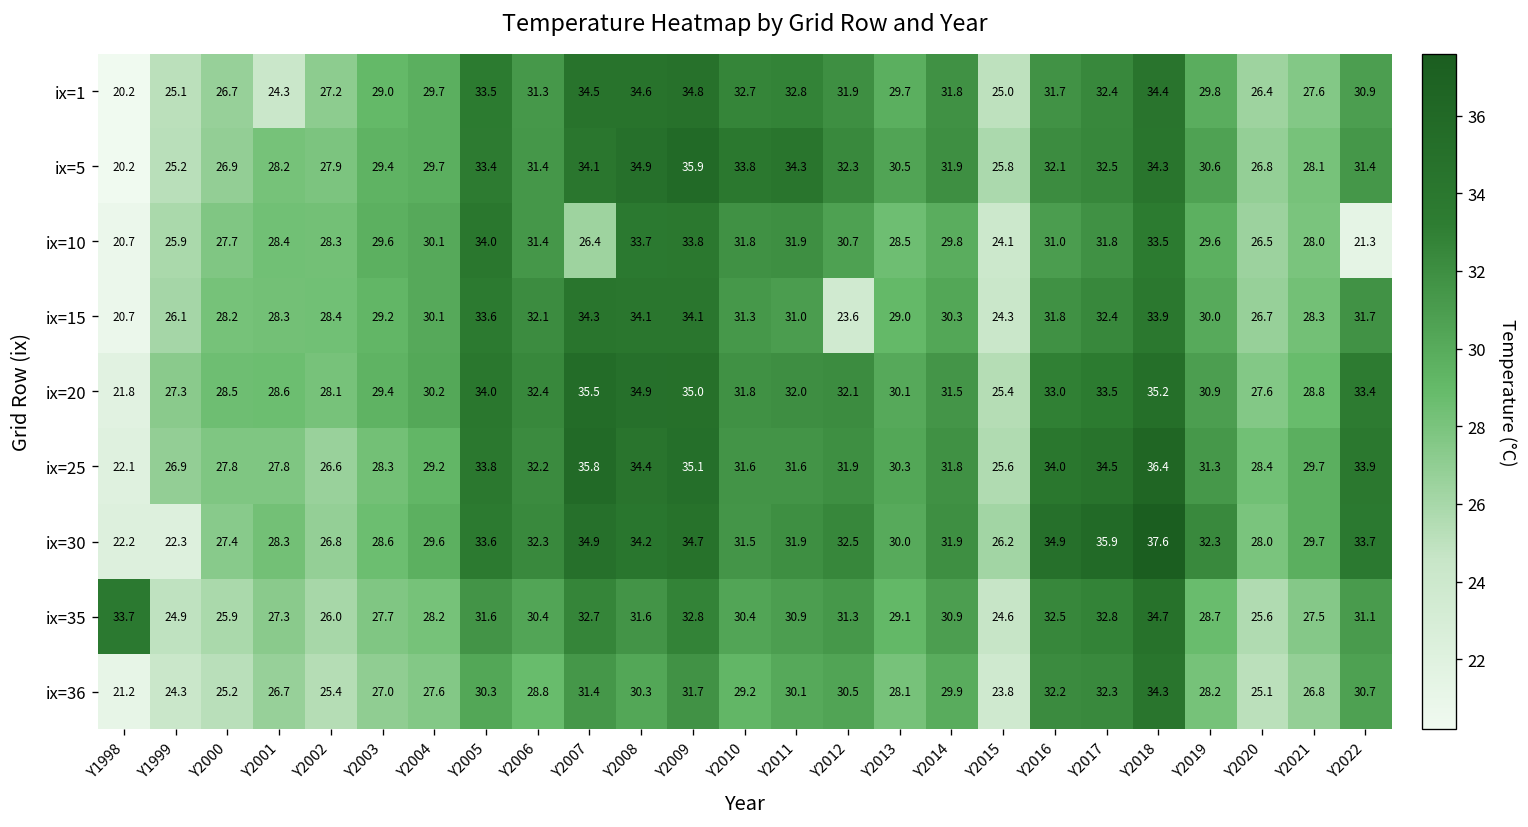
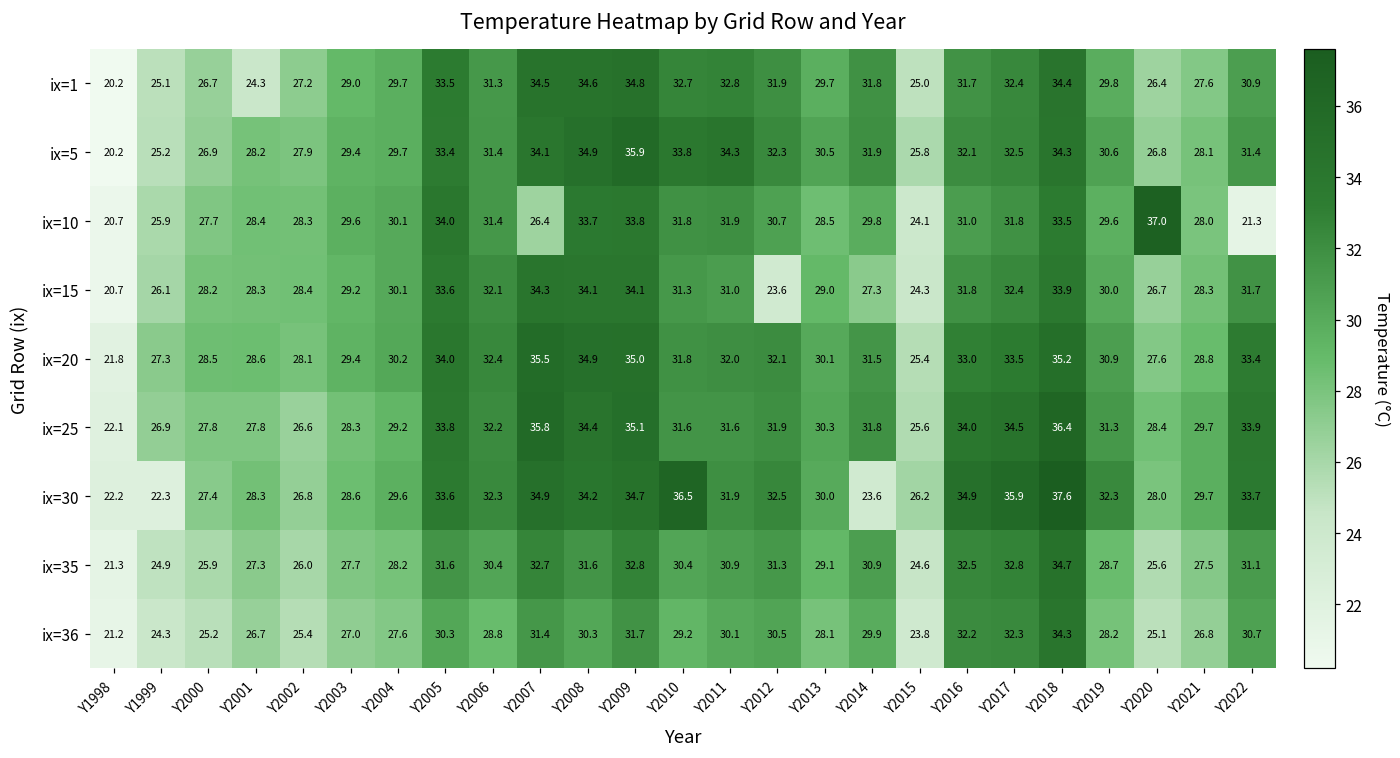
  {
    "ix=10": {
      "Y1998": 20.7,
      "Y1999": 25.9,
      "Y2000": 27.7,
      "Y2001": 28.4,
      "Y2002": 28.3,
      "Y2003": 29.6,
      "Y2004": 30.1,
      "Y2005": 34.0,
      "Y2006": 31.4,
      "Y2007": 26.4,
      "Y2008": 33.7,
      "Y2009": 33.8,
      "Y2010": 31.8,
      "Y2011": 31.9,
      "Y2012": 30.7,
      "Y2013": 28.5,
      "Y2014": 29.8,
      "Y2015": 24.1,
      "Y2016": 31.0,
      "Y2017": 31.8,
      "Y2018": 33.5,
      "Y2019": 29.6,
-     "Y2020": 26.5,
+     "Y2020": 37.0,
      "Y2021": 28.0,
      "Y2022": 21.3
    },
    "ix=15": {
      "Y1998": 20.7,
      "Y1999": 26.1,
      "Y2000": 28.2,
      "Y2001": 28.3,
      "Y2002": 28.4,
      "Y2003": 29.2,
      "Y2004": 30.1,
      "Y2005": 33.6,
      "Y2006": 32.1,
      "Y2007": 34.3,
      "Y2008": 34.1,
      "Y2009": 34.1,
      "Y2010": 31.3,
      "Y2011": 31.0,
      "Y2012": 23.6,
      "Y2013": 29.0,
-     "Y2014": 30.3,
+     "Y2014": 27.3,
      "Y2015": 24.3,
      "Y2016": 31.8,
      "Y2017": 32.4,
      "Y2018": 33.9,
      "Y2019": 30.0,
      "Y2020": 26.7,
      "Y2021": 28.3,
      "Y2022": 31.7
    },
    "ix=30": {
      "Y1998": 22.2,
      "Y1999": 22.3,
      "Y2000": 27.4,
      "Y2001": 28.3,
      "Y2002": 26.8,
      "Y2003": 28.6,
      "Y2004": 29.6,
      "Y2005": 33.6,
      "Y2006": 32.3,
      "Y2007": 34.9,
      "Y2008": 34.2,
      "Y2009": 34.7,
-     "Y2010": 31.5,
+     "Y2010": 36.5,
      "Y2011": 31.9,
      "Y2012": 32.5,
      "Y2013": 30.0,
-     "Y2014": 31.9,
+     "Y2014": 23.6,
      "Y2015": 26.2,
      "Y2016": 34.9,
      "Y2017": 35.9,
      "Y2018": 37.6,
      "Y2019": 32.3,
      "Y2020": 28.0,
      "Y2021": 29.7,
      "Y2022": 33.7
    },
    "ix=35": {
-     "Y1998": 33.7,
+     "Y1998": 21.3,
      "Y1999": 24.9,
      "Y2000": 25.9,
      "Y2001": 27.3,
      "Y2002": 26.0,
      "Y2003": 27.7,
      "Y2004": 28.2,
      "Y2005": 31.6,
      "Y2006": 30.4,
      "Y2007": 32.7,
      "Y2008": 31.6,
      "Y2009": 32.8,
      "Y2010": 30.4,
      "Y2011": 30.9,
      "Y2012": 31.3,
      "Y2013": 29.1,
      "Y2014": 30.9,
      "Y2015": 24.6,
      "Y2016": 32.5,
      "Y2017": 32.8,
      "Y2018": 34.7,
      "Y2019": 28.7,
      "Y2020": 25.6,
      "Y2021": 27.5,
      "Y2022": 31.1
    }
  }
